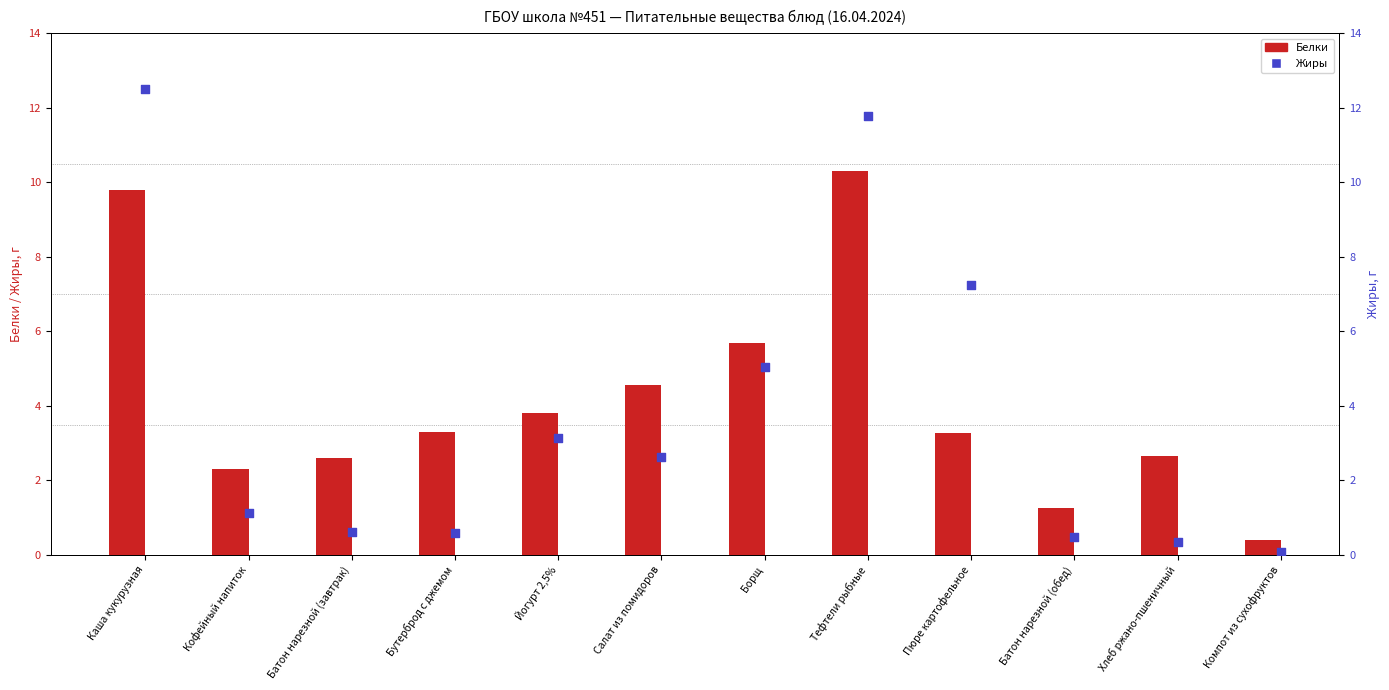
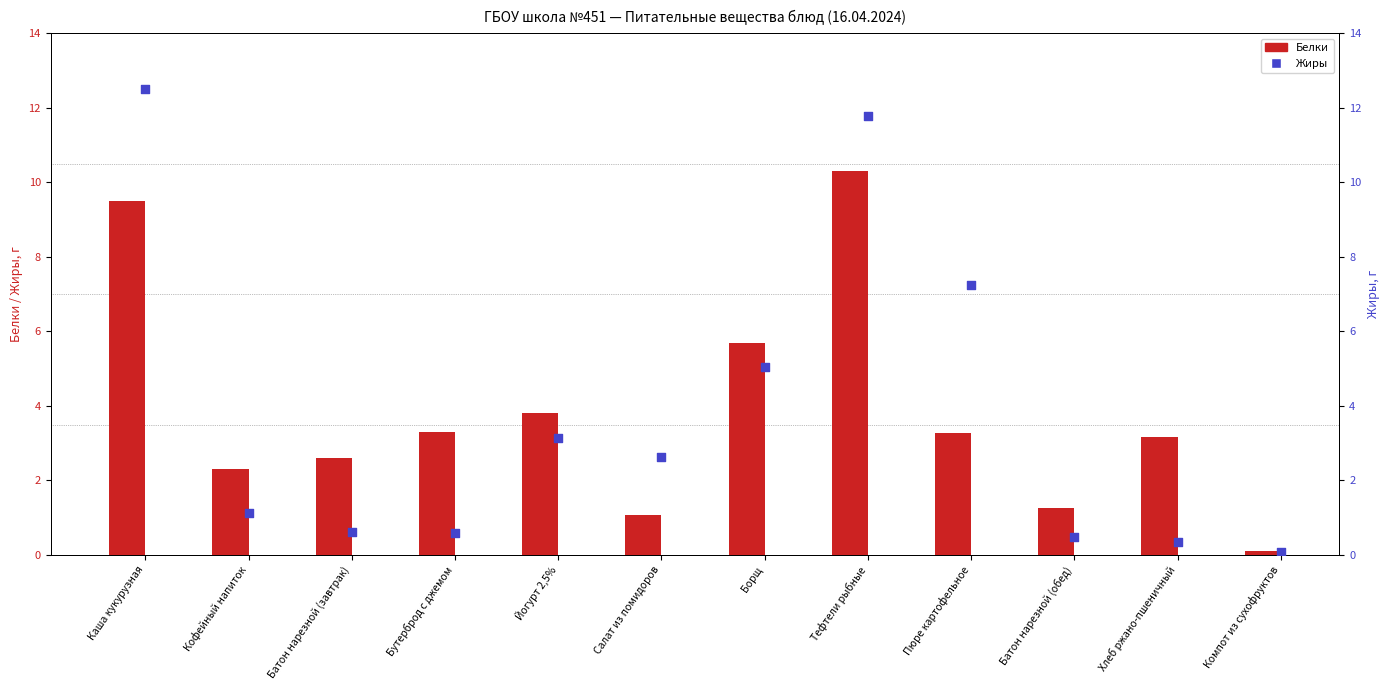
  {
    "Белки": {
-     "Каша кукурузная": 9.8,
+     "Каша кукурузная": 9.5,
      "Кофейный напиток": 2.3,
      "Батон нарезной (завтрак)": 2.6,
      "Бутерброд с джемом": 3.3,
      "Йогурт 2,5%": 3.8,
-     "Салат из помидоров": 4.6,
+     "Салат из помидоров": 1.1,
      "Борщ": 5.7,
      "Тефтели рыбные": 10.3,
      "Пюре картофельное": 3.3,
      "Батон нарезной (обед)": 1.3,
-     "Хлеб ржано-пшеничный": 2.7,
-     "Компот из сухофруктов": 0.4
+     "Хлеб ржано-пшеничный": 3.2,
+     "Компот из сухофруктов": 0.1
    }
  }
